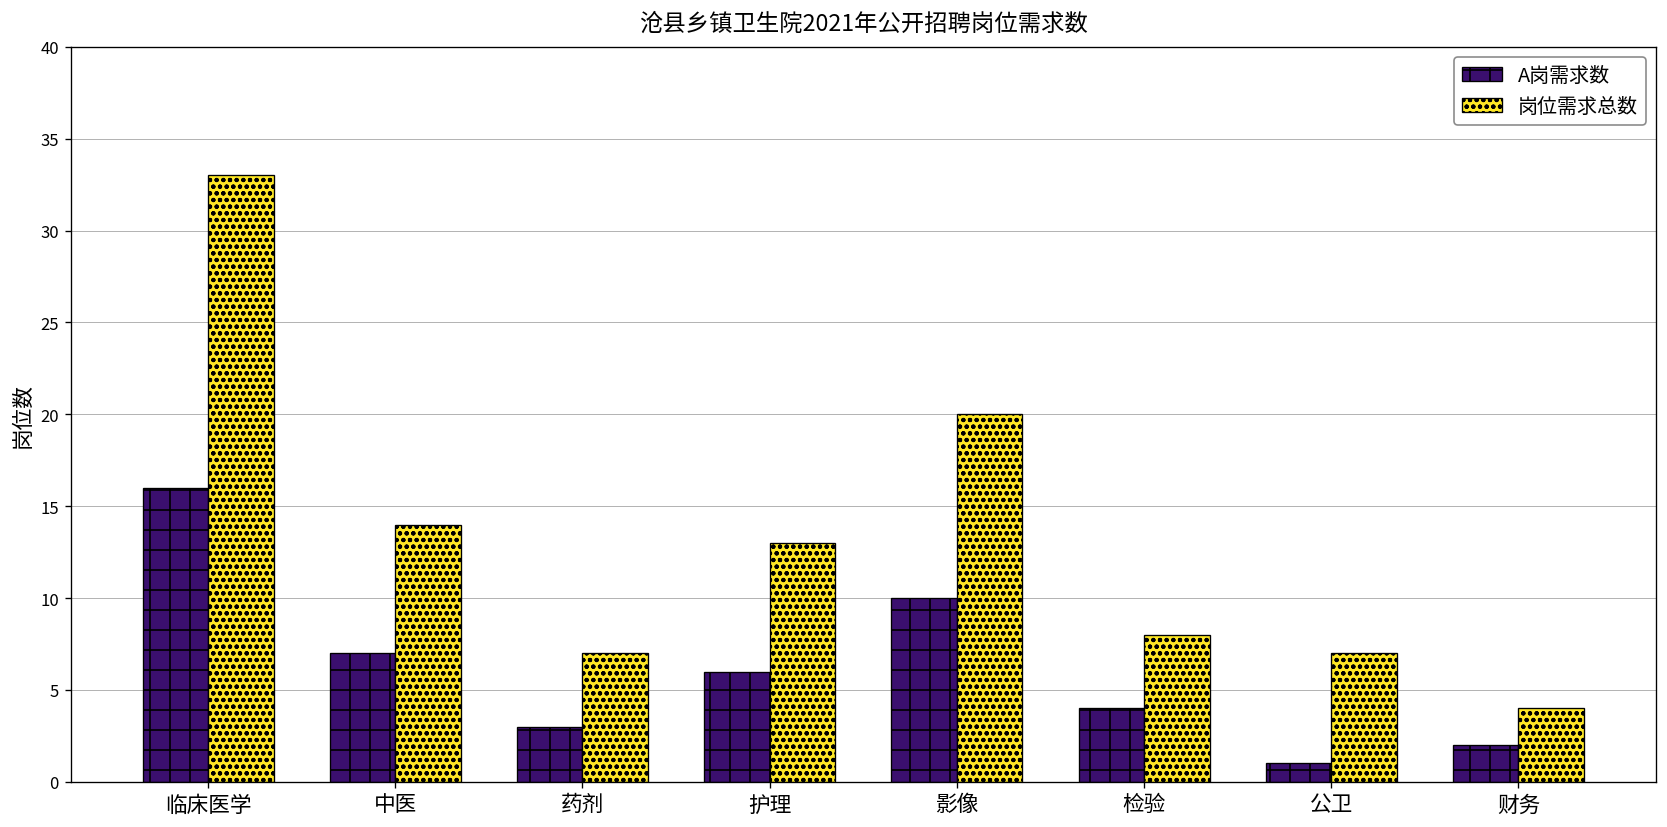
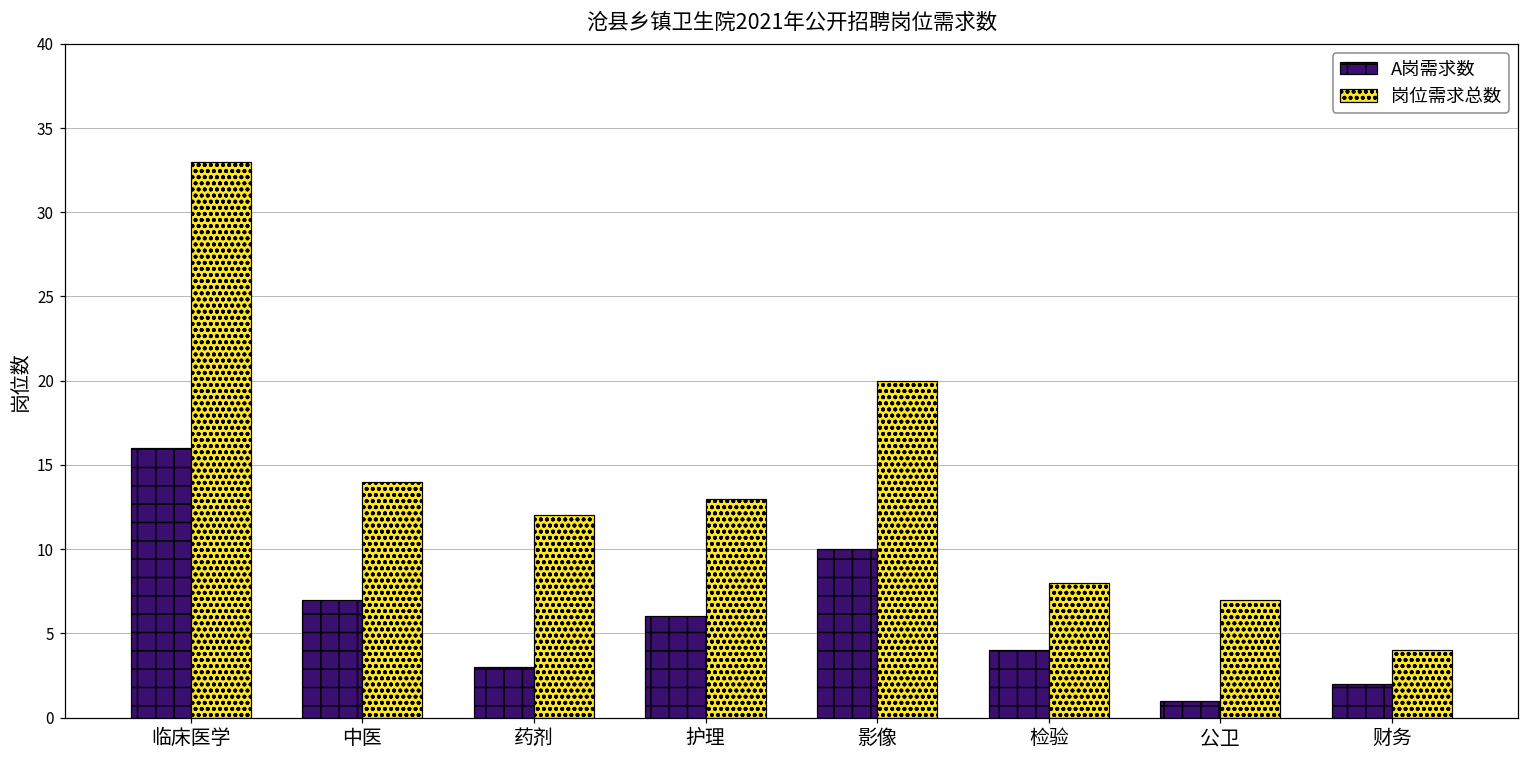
  {
    "A岗需求数": {
      "临床医学": 16,
      "中医": 7,
      "药剂": 3,
      "护理": 6,
      "影像": 10,
      "检验": 4,
      "公卫": 1,
      "财务": 2
    },
    "岗位需求总数": {
      "临床医学": 33,
      "中医": 14,
-     "药剂": 7,
+     "药剂": 12,
      "护理": 13,
      "影像": 20,
      "检验": 8,
      "公卫": 7,
      "财务": 4
    }
  }
